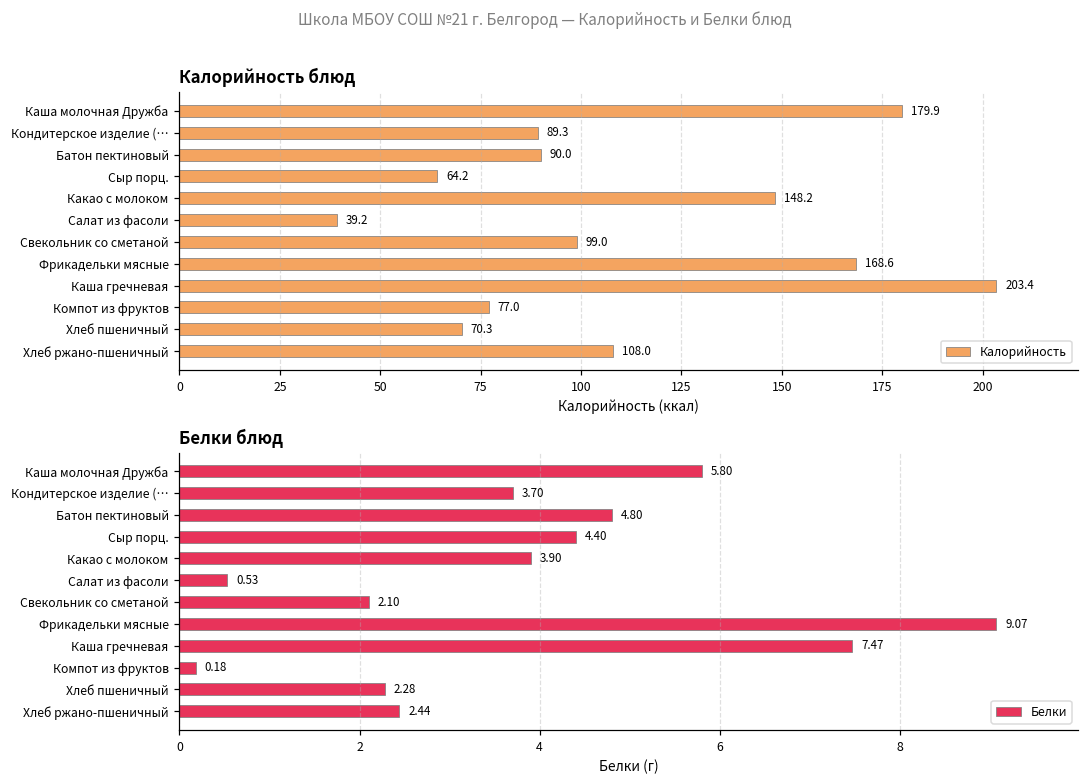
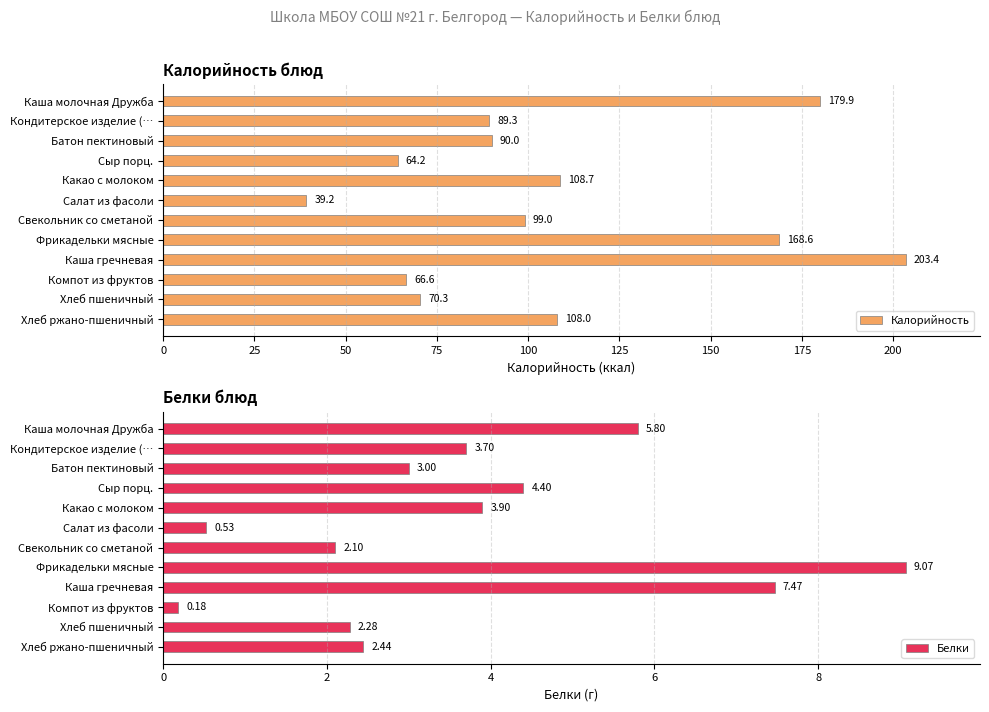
  {
    "Калорийность блюд": {
      "Каша молочная Дружба": 179.9,
      "Кондитерское изделие (…": 89.3,
      "Батон пектиновый": 90.0,
      "Сыр порц.": 64.2,
-     "Какао с молоком": 148.2,
+     "Какао с молоком": 108.7,
      "Салат из фасоли": 39.2,
      "Свекольник со сметаной": 99.0,
      "Фрикадельки мясные": 168.6,
      "Каша гречневая": 203.4,
-     "Компот из фруктов": 77.0,
+     "Компот из фруктов": 66.6,
      "Хлеб пшеничный": 70.3,
      "Хлеб ржано-пшеничный": 108.0
    },
    "Белки блюд": {
      "Каша молочная Дружба": 5.80,
      "Кондитерское изделие (…": 3.70,
-     "Батон пектиновый": 4.80,
+     "Батон пектиновый": 3.00,
      "Сыр порц.": 4.40,
      "Какао с молоком": 3.90,
      "Салат из фасоли": 0.53,
      "Свекольник со сметаной": 2.10,
      "Фрикадельки мясные": 9.07,
      "Каша гречневая": 7.47,
      "Компот из фруктов": 0.18,
      "Хлеб пшеничный": 2.28,
      "Хлеб ржано-пшеничный": 2.44
    }
  }
